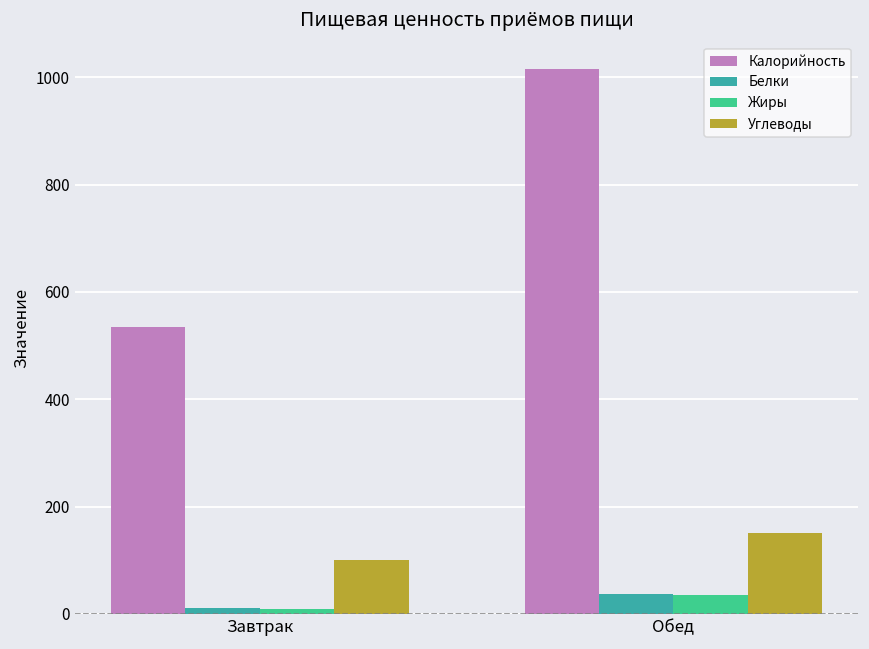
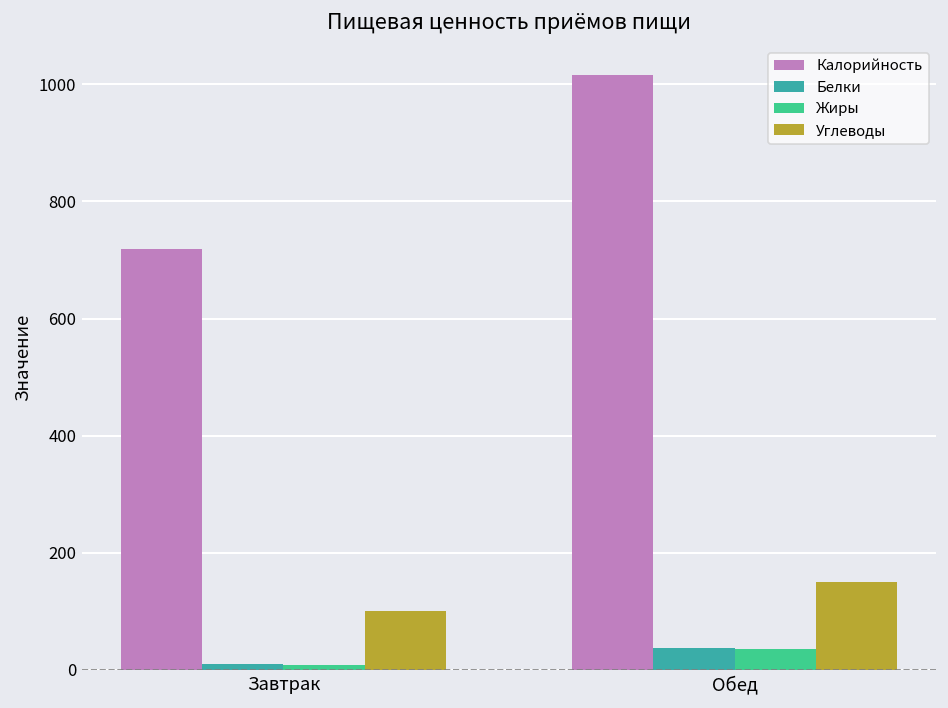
  {
    "Калорийность": {
-     "Завтрак": 540,
+     "Завтрак": 720,
      "Обед": 1020
    },
    "Углеводы": {
      "Завтрак": 100,
      "Обед": 150
    }
  }
